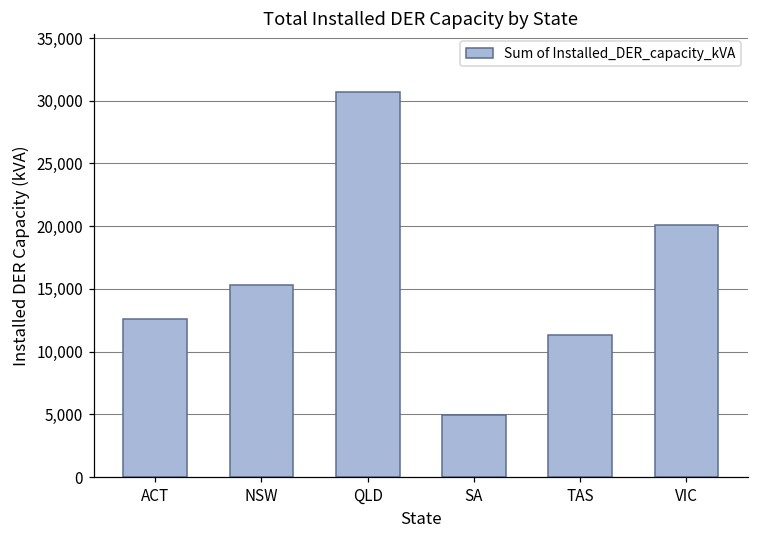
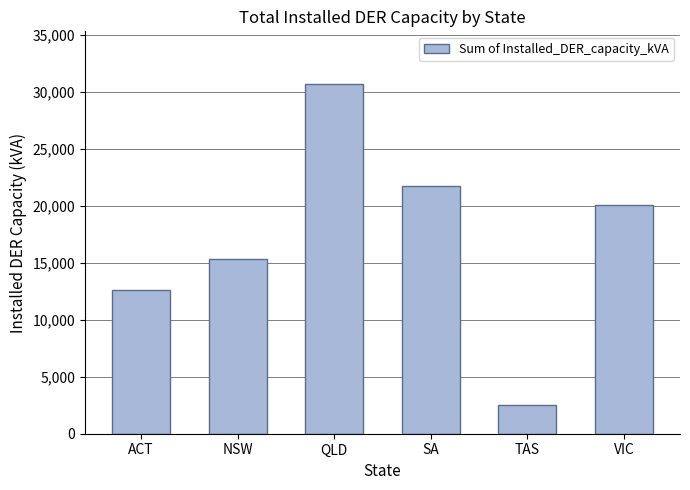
  {
    "ACT": "12,600",
    "NSW": "15,300",
    "QLD": "30,700",
-   "SA": "5,000",
-   "TAS": "11,300",
+   "SA": "21,700",
+   "TAS": "2,500",
    "VIC": "20,100"
  }
